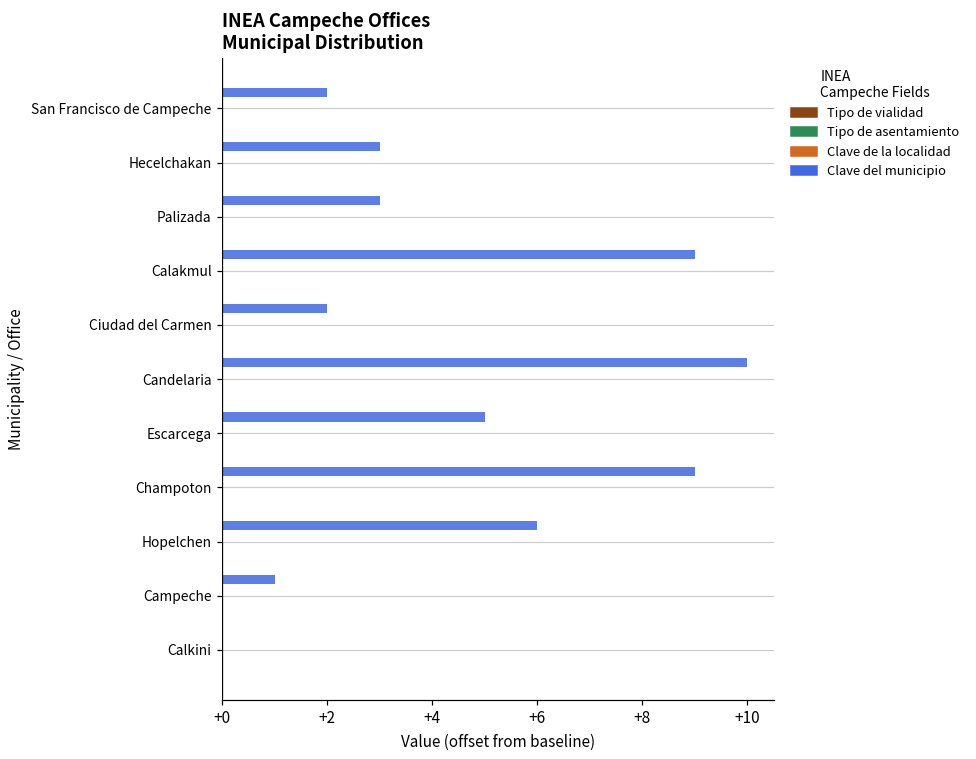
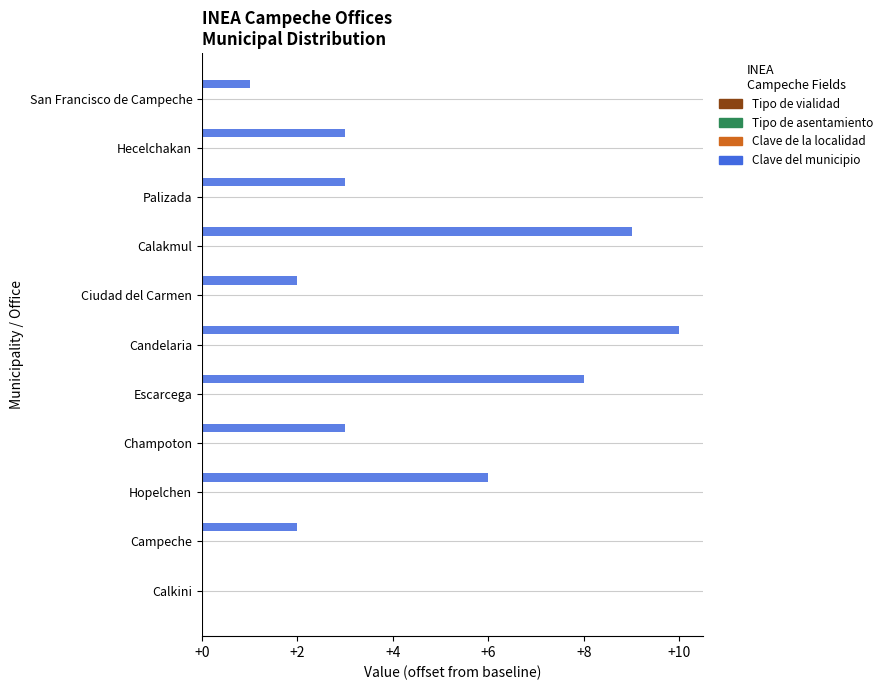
  {
    "Tipo de vialidad": {
      "San Francisco de Campeche": "+0.0",
      "Hecelchakan": "+0.0",
      "Palizada": "+0.0",
      "Calakmul": "+0.0",
      "Ciudad del Carmen": "+0.0",
      "Candelaria": "+0.0",
      "Escarcega": "+0.0",
      "Champoton": "+0.0",
      "Hopelchen": "+0.0",
      "Campeche": "+0.0",
      "Calkini": "+0.0"
    },
    "Tipo de asentamiento": {
      "San Francisco de Campeche": "+0.0",
      "Hecelchakan": "+0.0",
      "Palizada": "+0.0",
      "Calakmul": "+0.0",
      "Ciudad del Carmen": "+0.0",
      "Candelaria": "+0.0",
      "Escarcega": "+0.0",
      "Champoton": "+0.0",
      "Hopelchen": "+0.0",
      "Campeche": "+0.0",
      "Calkini": "+0.0"
    },
    "Clave de la localidad": {
      "San Francisco de Campeche": "+0.0",
      "Hecelchakan": "+0.0",
      "Palizada": "+0.0",
      "Calakmul": "+0.0",
      "Ciudad del Carmen": "+0.0",
      "Candelaria": "+0.0",
      "Escarcega": "+0.0",
      "Champoton": "+0.0",
      "Hopelchen": "+0.0",
      "Campeche": "+0.0",
      "Calkini": "+0.0"
    },
    "Clave del municipio": {
-     "San Francisco de Campeche": "+2.0",
+     "San Francisco de Campeche": "+1.0",
      "Hecelchakan": "+3.0",
      "Palizada": "+3.0",
      "Calakmul": "+9.0",
      "Ciudad del Carmen": "+2.0",
      "Candelaria": "+10.0",
-     "Escarcega": "+5.0",
-     "Champoton": "+9.0",
+     "Escarcega": "+8.0",
+     "Champoton": "+3.0",
      "Hopelchen": "+6.0",
-     "Campeche": "+1.0",
+     "Campeche": "+2.0",
      "Calkini": "+0.0"
    }
  }
